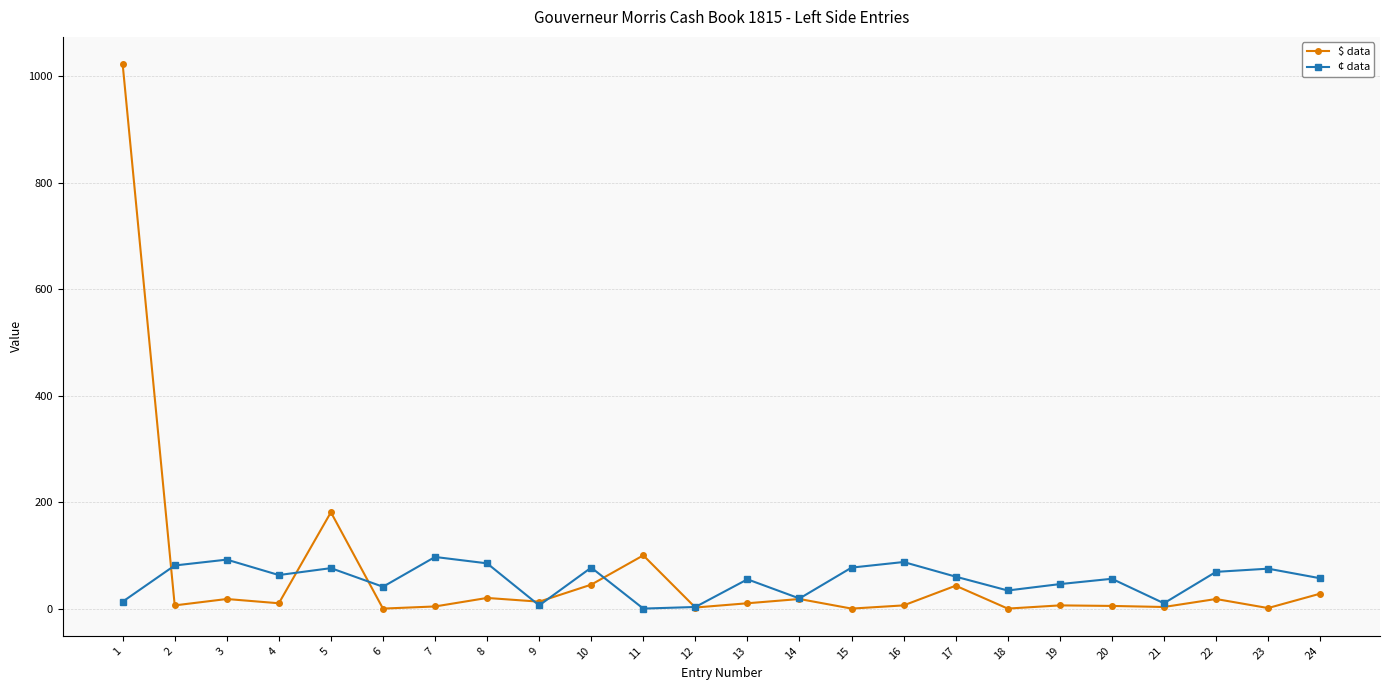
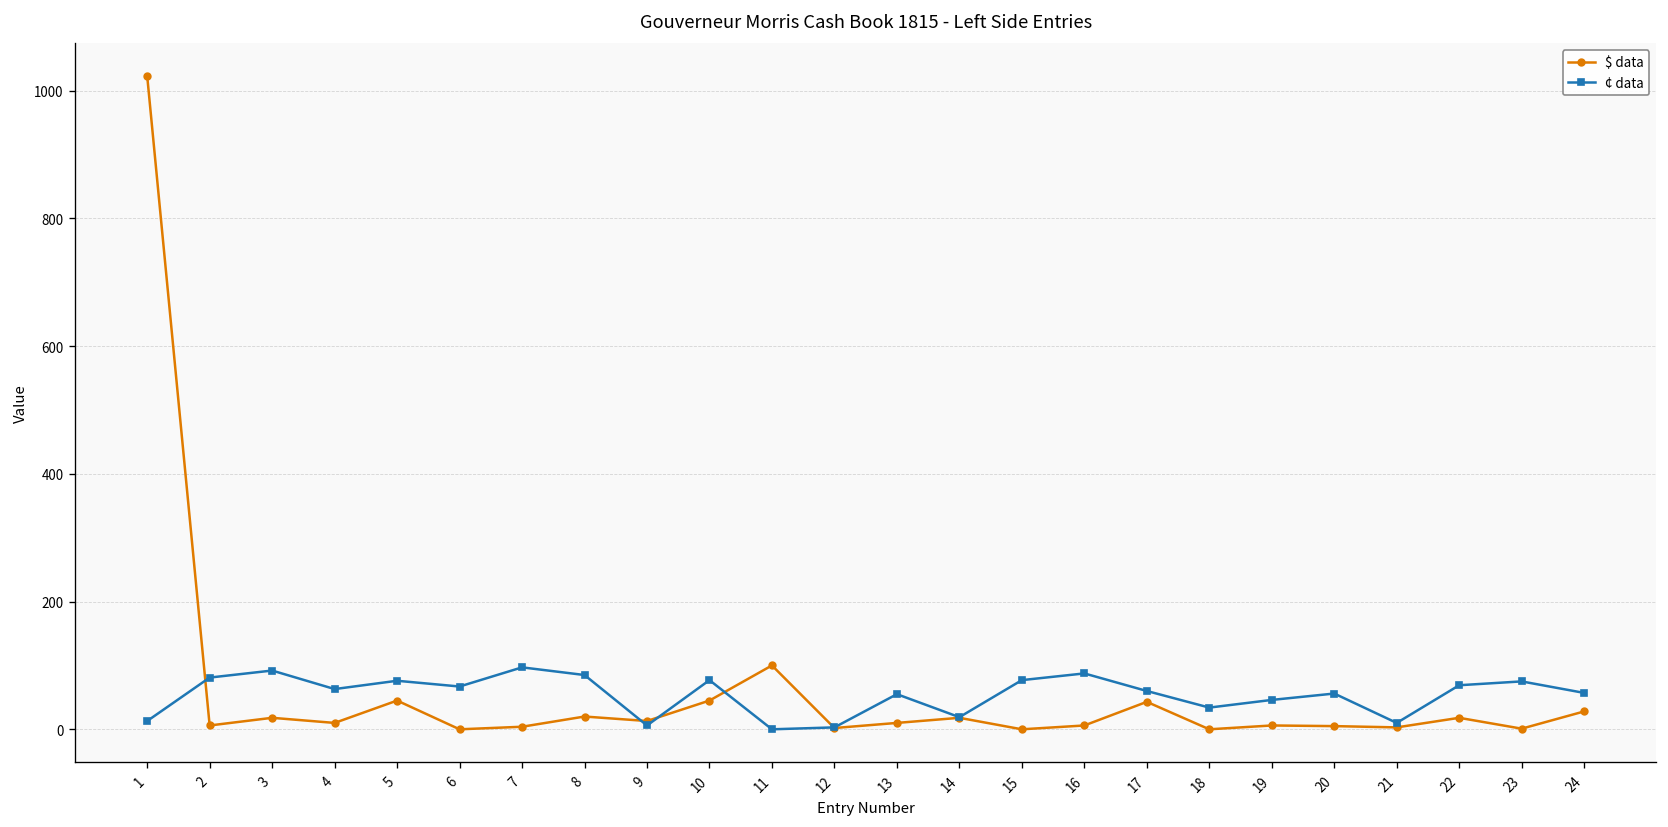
  {
    "$ data": {
      "1": 1020,
      "2": 10,
      "3": 20,
      "4": 10,
-     "5": 180,
+     "5": 50,
      "6": 0,
      "7": 0,
      "8": 20,
      "9": 10,
      "10": 50,
      "11": 100,
      "13": 10,
      "15": 0,
      "16": 10,
      "17": 40,
      "18": 0,
      "19": 10,
      "20": 10,
      "21": 0,
      "22": 20,
      "23": 0,
      "24": 30
    },
    "¢ data": {
      "1": 10,
      "2": 80,
      "3": 90,
      "4": 60,
      "5": 80,
-     "6": 40,
+     "6": 70,
      "7": 100,
      "8": 90,
      "9": 10,
      "10": 80,
      "11": 0,
      "13": 60,
      "15": 80,
      "16": 90,
      "17": 60,
      "18": 30,
      "19": 50,
      "20": 60,
      "21": 10,
      "22": 70,
      "23": 80,
      "24": 60
    }
  }
